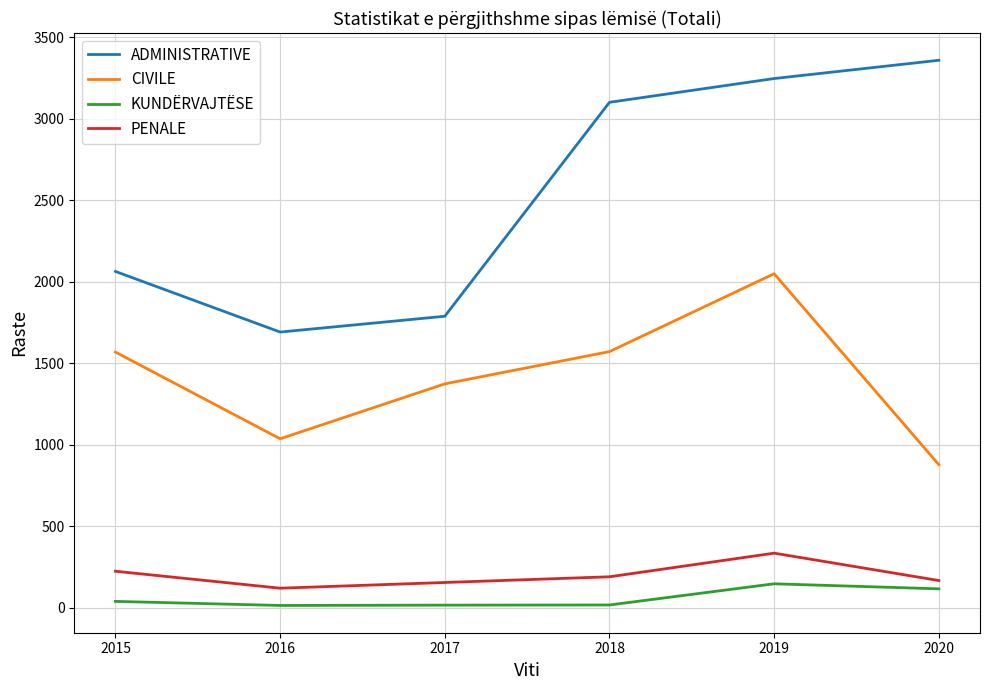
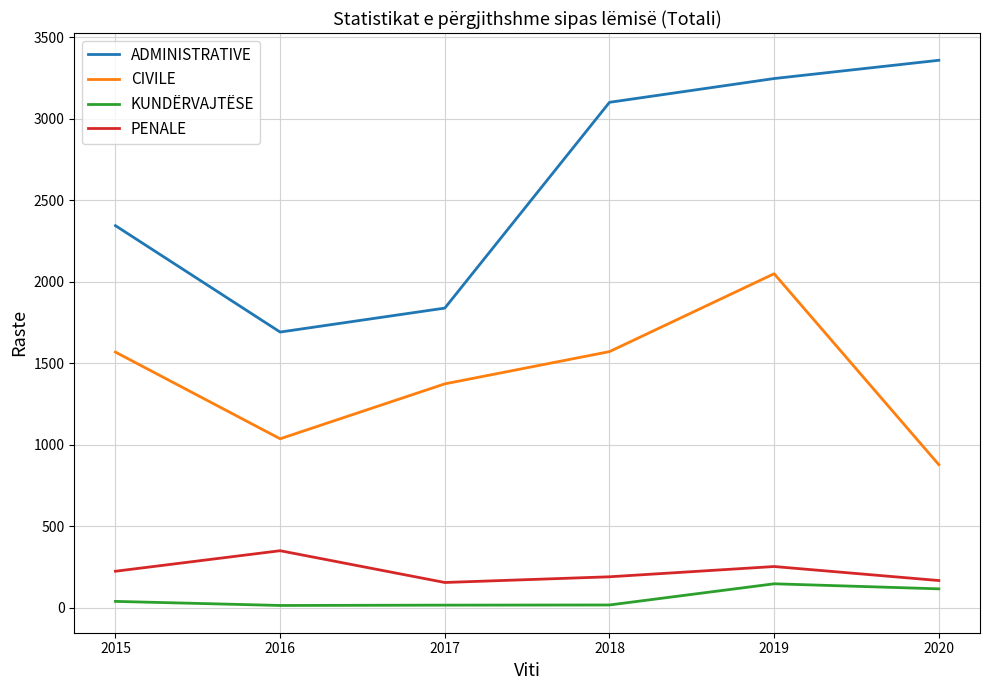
  {
    "ADMINISTRATIVE": {
-     "2015": 2060,
+     "2015": 2340,
      "2016": 1690,
-     "2017": 1790,
+     "2017": 1840,
      "2018": 3100,
      "2019": 3250,
      "2020": 3360
    },
    "CIVILE": {
      "2015": 1570,
      "2016": 1040,
      "2017": 1370,
      "2018": 1570,
      "2019": 2050,
      "2020": 880
    },
    "KUNDËRVAJTËSE": {
      "2015": 40,
      "2016": 10,
      "2017": 20,
      "2018": 20,
      "2019": 150,
      "2020": 120
    },
    "PENALE": {
      "2015": 220,
-     "2016": 120,
+     "2016": 350,
      "2017": 150,
      "2018": 190,
-     "2019": 330,
+     "2019": 250,
      "2020": 170
    }
  }
